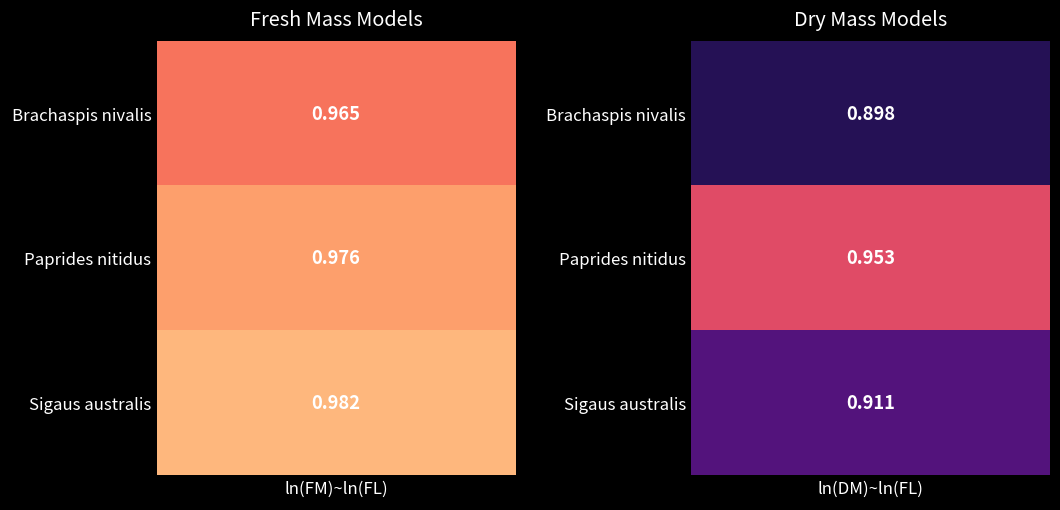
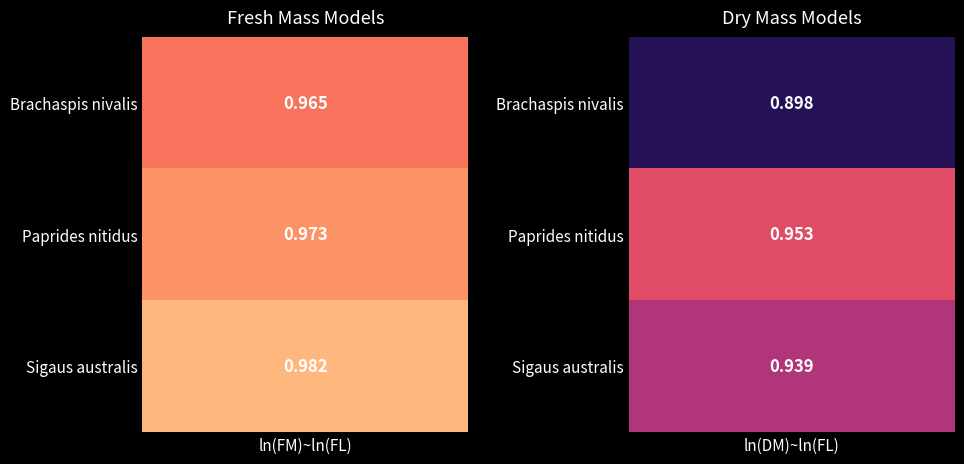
  {
    "Fresh Mass Models": {
      "Brachaspis nivalis": {
        "ln(FM)~ln(FL)": 0.965
      },
      "Paprides nitidus": {
-       "ln(FM)~ln(FL)": 0.976
+       "ln(FM)~ln(FL)": 0.973
      },
      "Sigaus australis": {
        "ln(FM)~ln(FL)": 0.982
      }
    },
    "Dry Mass Models": {
      "Brachaspis nivalis": {
        "ln(DM)~ln(FL)": 0.898
      },
      "Paprides nitidus": {
        "ln(DM)~ln(FL)": 0.953
      },
      "Sigaus australis": {
-       "ln(DM)~ln(FL)": 0.911
+       "ln(DM)~ln(FL)": 0.939
      }
    }
  }
